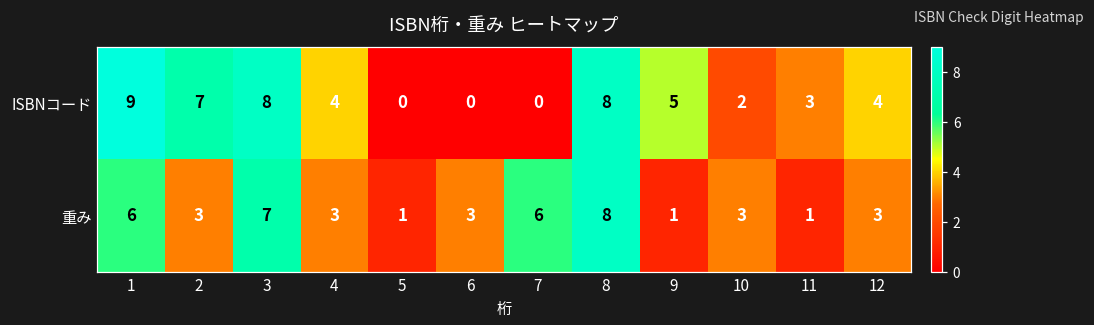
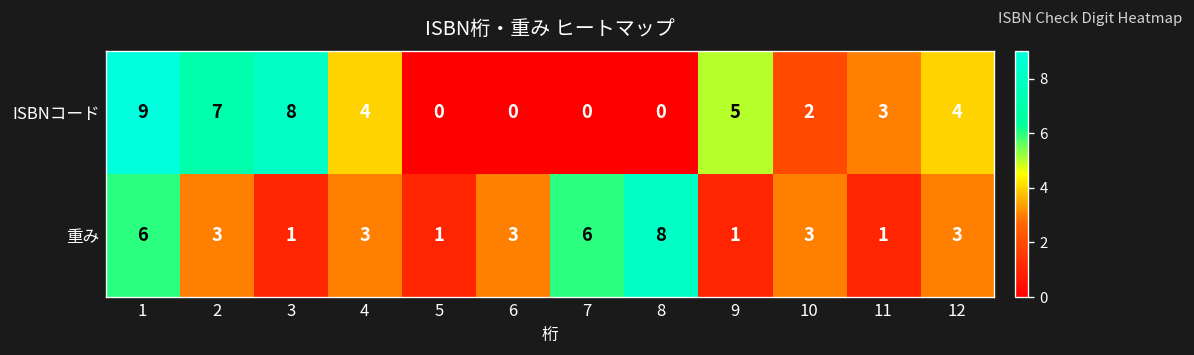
  {
    "ISBNコード": {
      "1": 9,
      "2": 7,
      "3": 8,
      "4": 4,
      "5": 0,
      "6": 0,
      "7": 0,
-     "8": 8,
+     "8": 0,
      "9": 5,
      "10": 2,
      "11": 3,
      "12": 4
    },
    "重み": {
      "1": 6,
      "2": 3,
-     "3": 7,
+     "3": 1,
      "4": 3,
      "5": 1,
      "6": 3,
      "7": 6,
      "8": 8,
      "9": 1,
      "10": 3,
      "11": 1,
      "12": 3
    }
  }
